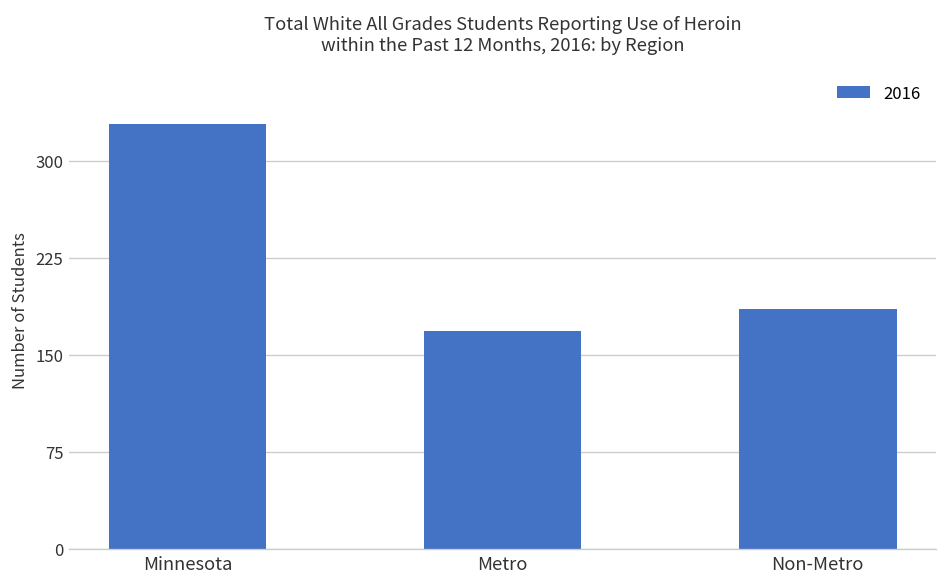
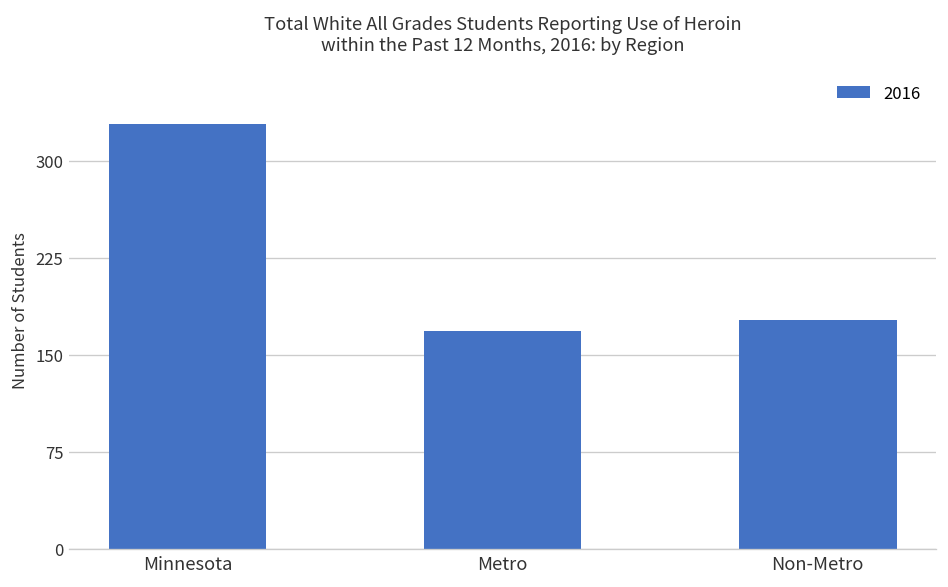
  {
    "Minnesota": 328,
    "Metro": 168,
-   "Non-Metro": 185
+   "Non-Metro": 177
  }
